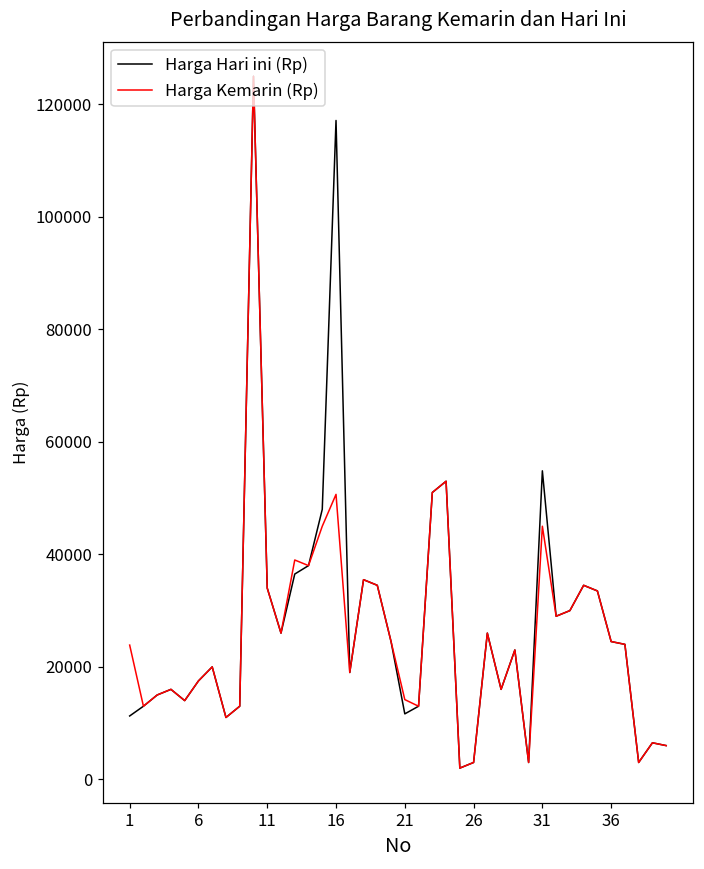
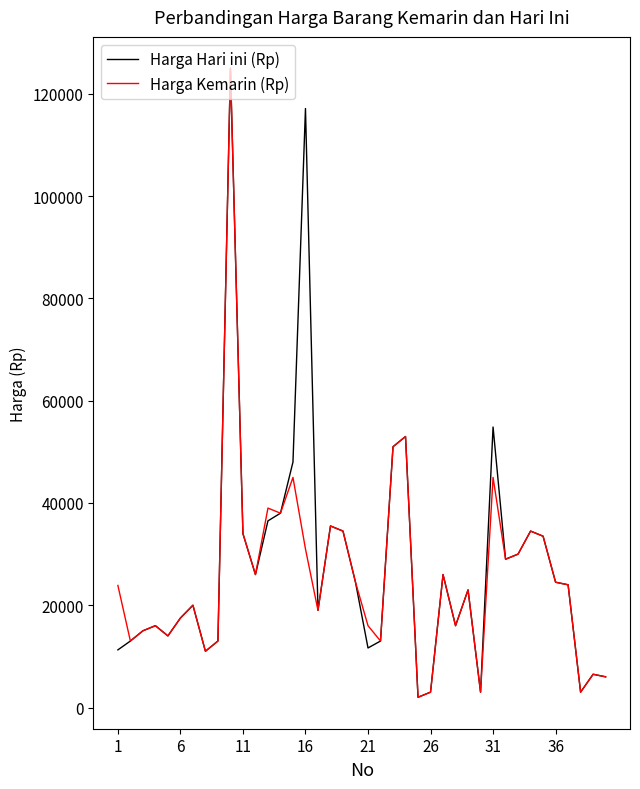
  {
    "Harga Hari ini (Rp)": {
      "1": 11000,
      "16": 117000,
      "21": 12000,
      "31": 55000
    },
    "Harga Kemarin (Rp)": {
      "1": 24000,
-     "16": 51000,
-     "21": 14000,
+     "16": 31000,
+     "21": 16000,
      "31": 45000
    }
  }
